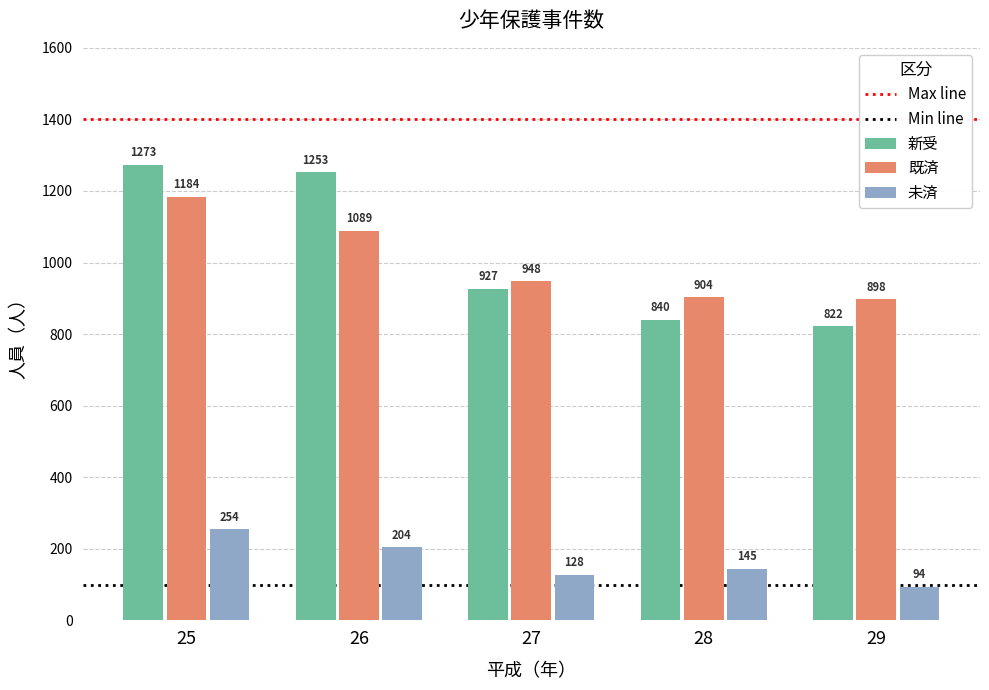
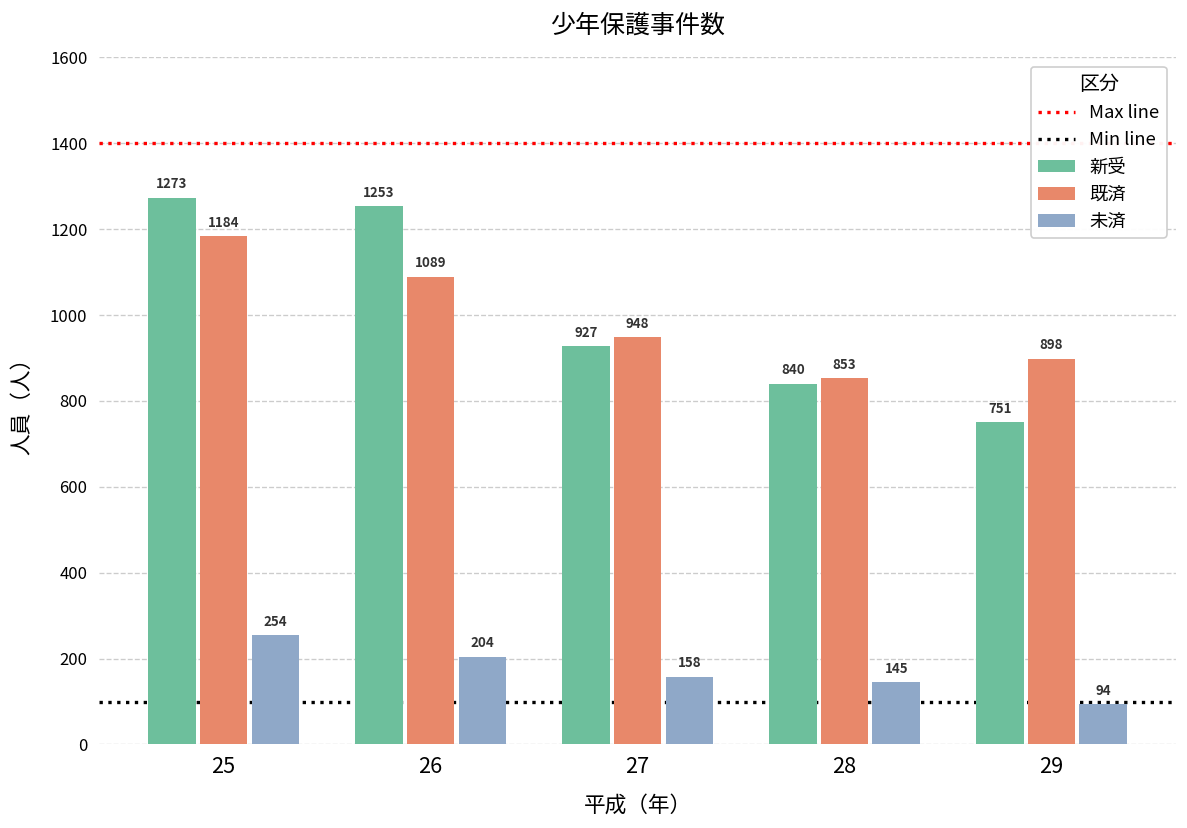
  {
    "新受": {
      "25": 1273,
      "26": 1253,
      "27": 927,
      "28": 840,
-     "29": 822
+     "29": 751
    },
    "既済": {
      "25": 1184,
      "26": 1089,
      "27": 948,
-     "28": 904,
+     "28": 853,
      "29": 898
    },
    "未済": {
      "25": 254,
      "26": 204,
-     "27": 128,
+     "27": 158,
      "28": 145,
      "29": 94
    }
  }
